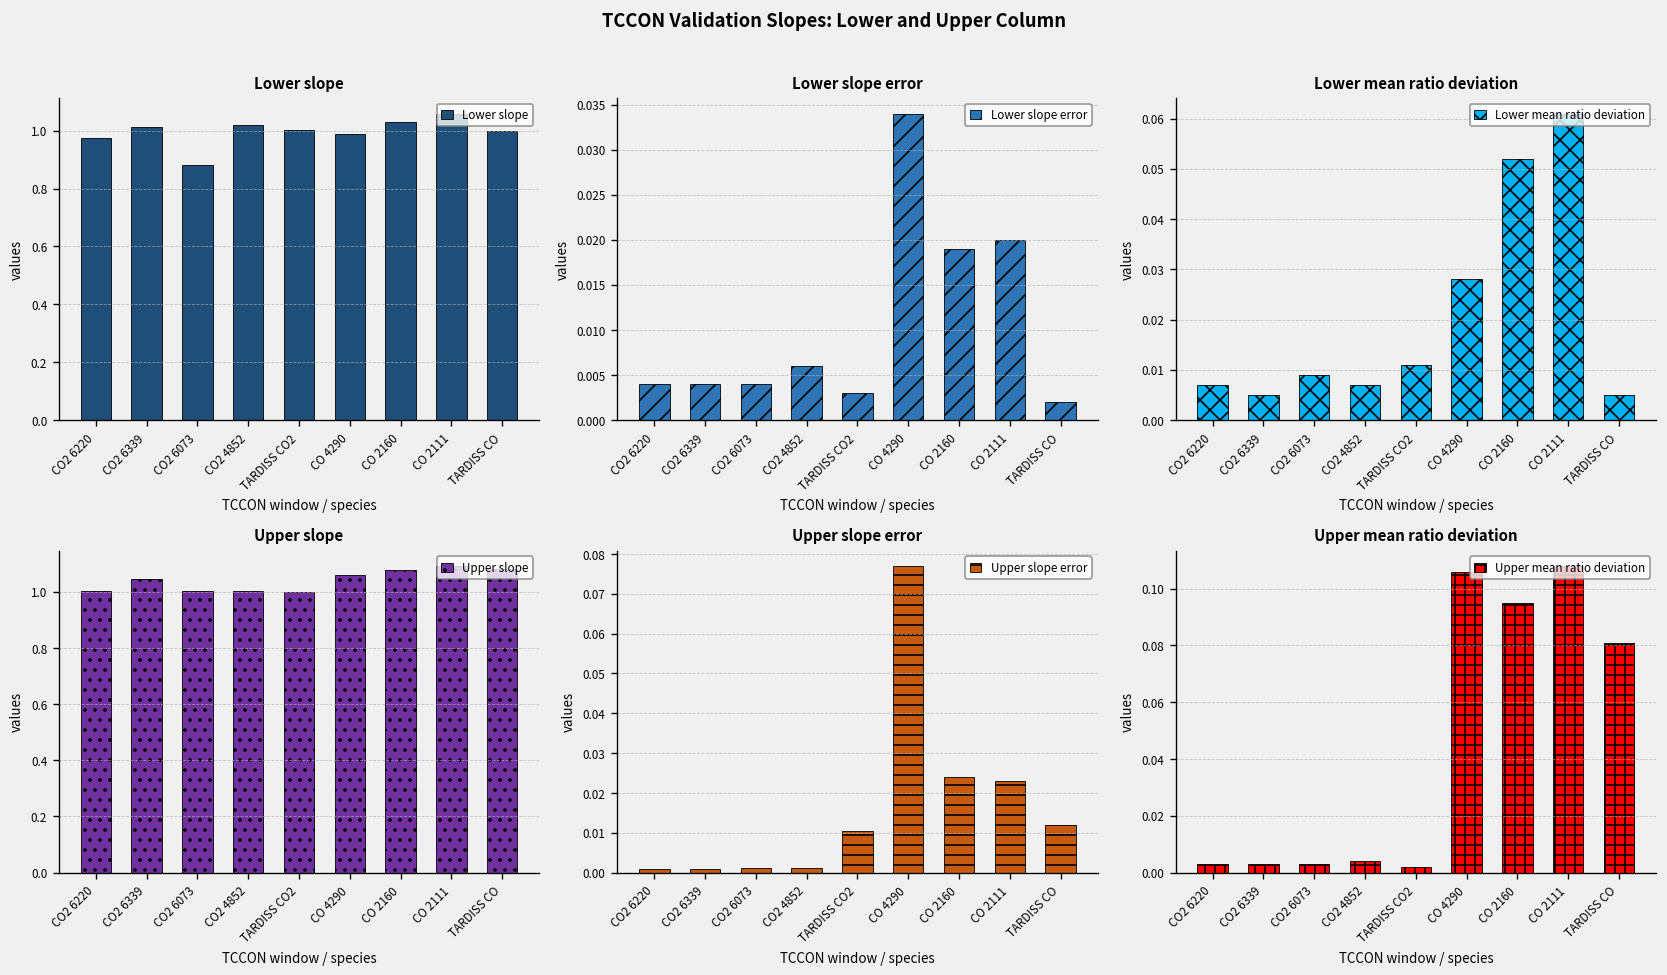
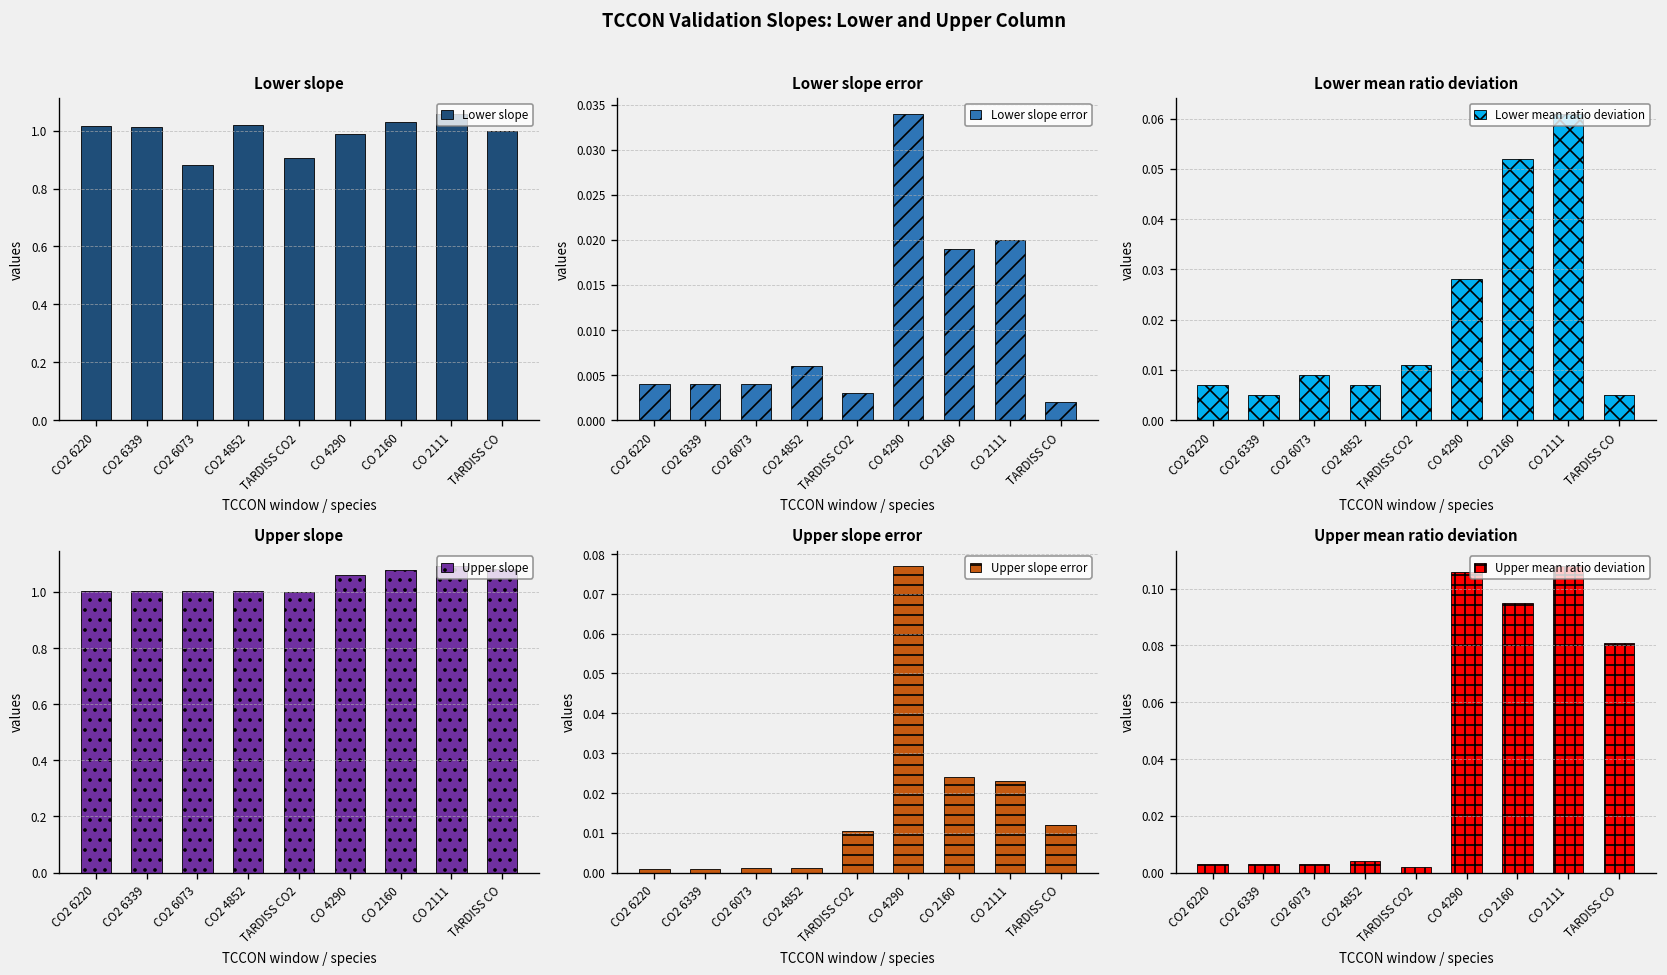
  {
    "Lower slope": {
-     "CO2 6220": 0.98,
+     "CO2 6220": 1.02,
      "CO2 6339": 1.01,
      "CO2 6073": 0.88,
      "CO2 4852": 1.02,
-     "TARDISS CO2": 1.00,
+     "TARDISS CO2": 0.91,
      "CO 4290": 0.99,
      "CO 2160": 1.03,
      "TARDISS CO": 1.00
    },
    "Lower slope error": {
      "CO2 6220": 0.004,
      "CO2 6339": 0.004,
      "CO2 6073": 0.004,
      "CO2 4852": 0.006,
      "TARDISS CO2": 0.003,
      "CO 4290": 0.034,
      "CO 2160": 0.019,
      "CO 2111": 0.020,
      "TARDISS CO": 0.002
    },
    "Lower mean ratio deviation": {
      "CO2 6220": 0.007,
      "CO2 6339": 0.005,
      "CO2 6073": 0.009,
      "CO2 4852": 0.007,
      "TARDISS CO2": 0.011,
      "CO 4290": 0.028,
      "CO 2160": 0.052,
      "TARDISS CO": 0.005
    },
    "Upper slope": {
      "CO2 6220": 1.00,
-     "CO2 6339": 1.05,
+     "CO2 6339": 1.00,
      "CO2 6073": 1.00,
      "CO2 4852": 1.00,
      "TARDISS CO2": 1.00,
      "CO 4290": 1.06,
      "CO 2160": 1.08
    },
    "Upper slope error": {
      "CO2 6220": 0.001,
      "CO2 6339": 0.001,
      "CO2 6073": 0.001,
      "CO2 4852": 0.001,
      "TARDISS CO2": 0.010,
      "CO 4290": 0.077,
      "CO 2160": 0.024,
      "CO 2111": 0.023,
      "TARDISS CO": 0.012
    },
    "Upper mean ratio deviation": {
      "CO2 6220": 0.003,
      "CO2 6339": 0.003,
      "CO2 6073": 0.003,
      "CO2 4852": 0.004,
      "TARDISS CO2": 0.002,
      "CO 4290": 0.106,
      "CO 2160": 0.095,
      "TARDISS CO": 0.081
    }
  }
